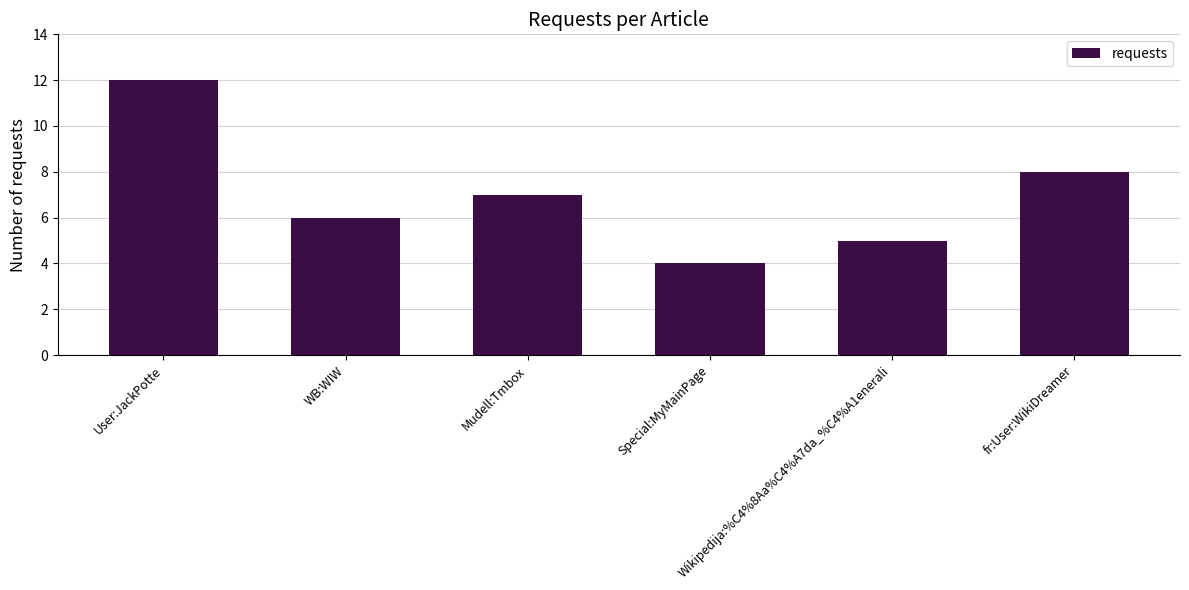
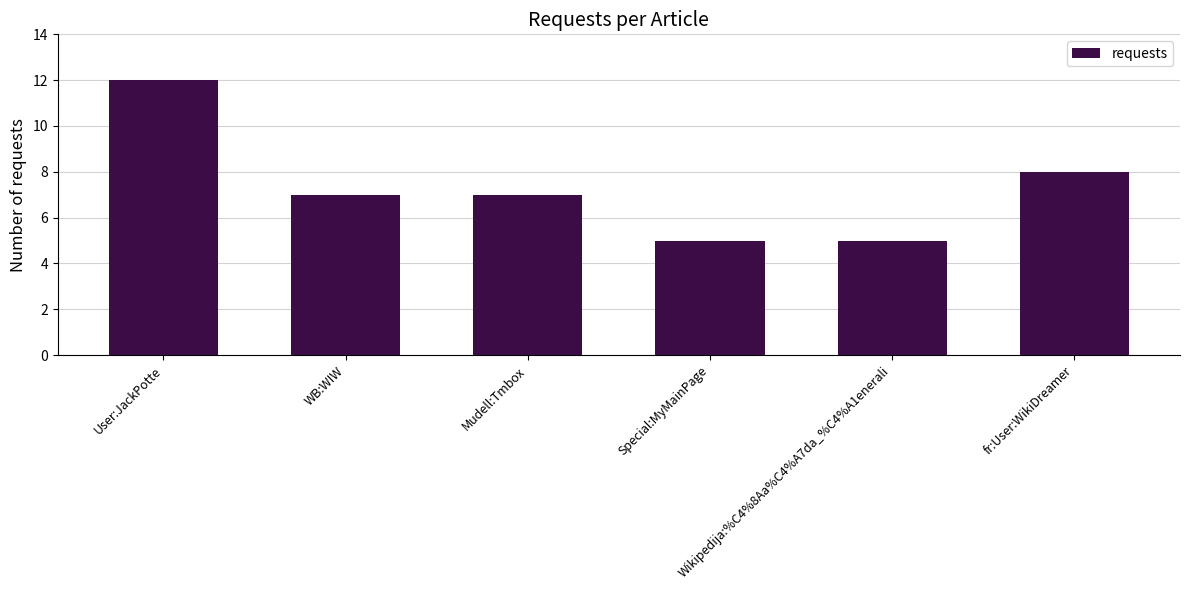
  {
    "User:JackPotte": 12,
-   "WB:WIW": 6,
+   "WB:WIW": 7,
    "Mudell:Tmbox": 7,
-   "Special:MyMainPage": 4,
+   "Special:MyMainPage": 5,
    "Wikipedija:%C4%8Aa%C4%A7da_%C4%A1enerali": 5,
    "fr:User:WikiDreamer": 8
  }
